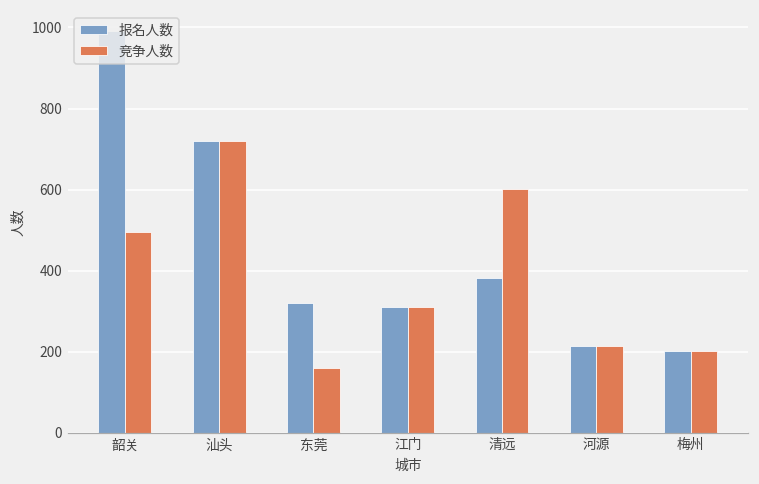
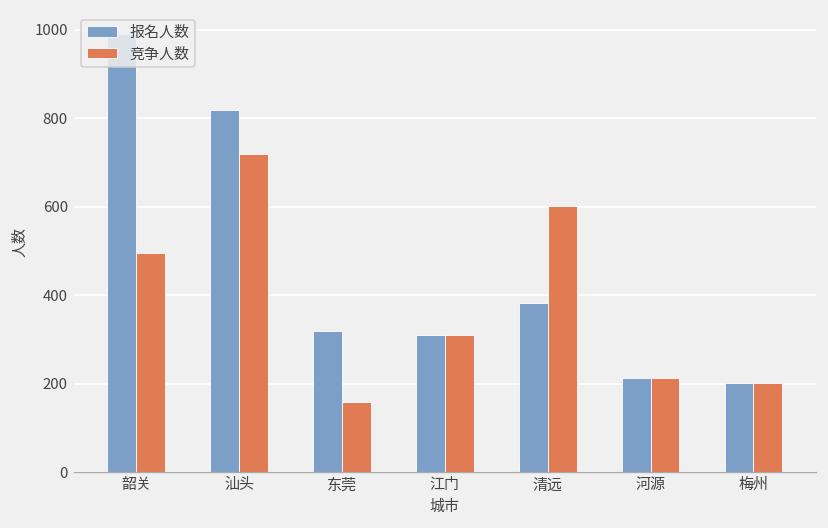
  {
    "报名人数": {
-     "汕头": 720,
+     "汕头": 820,
      "东莞": 320,
      "江门": 310,
      "清远": 380,
      "河源": 210,
      "梅州": 200
    },
    "竞争人数": {
      "韶关": 500,
      "汕头": 720,
      "东莞": 160,
      "江门": 310,
      "清远": 600,
      "河源": 210,
      "梅州": 200
    }
  }
